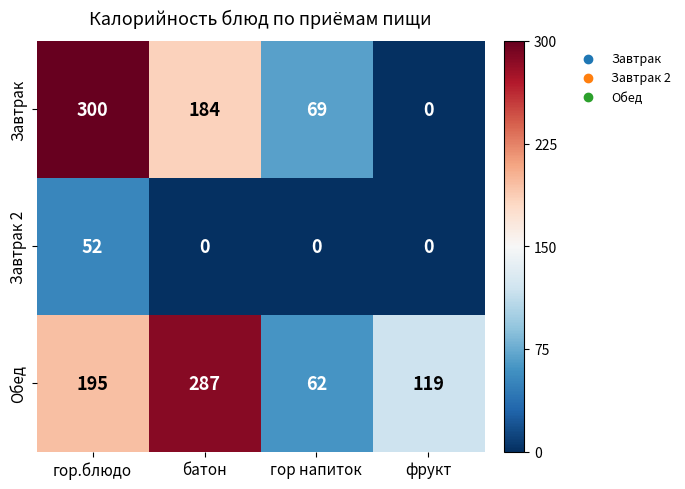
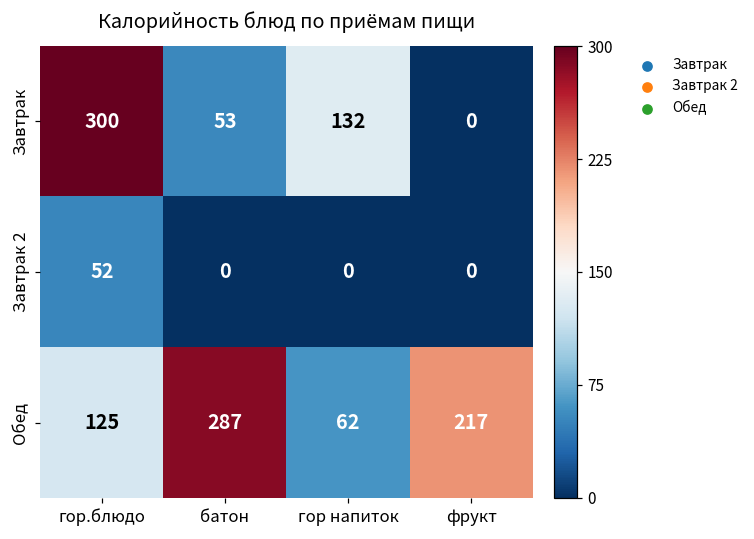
  {
    "Завтрак": {
      "гор.блюдо": 300,
-     "батон": 184,
-     "гор напиток": 69,
+     "батон": 53,
+     "гор напиток": 132,
      "фрукт": 0
    },
    "Завтрак 2": {
      "гор.блюдо": 52,
      "батон": 0,
      "гор напиток": 0,
      "фрукт": 0
    },
    "Обед": {
-     "гор.блюдо": 195,
+     "гор.блюдо": 125,
      "батон": 287,
      "гор напиток": 62,
-     "фрукт": 119
+     "фрукт": 217
    }
  }
